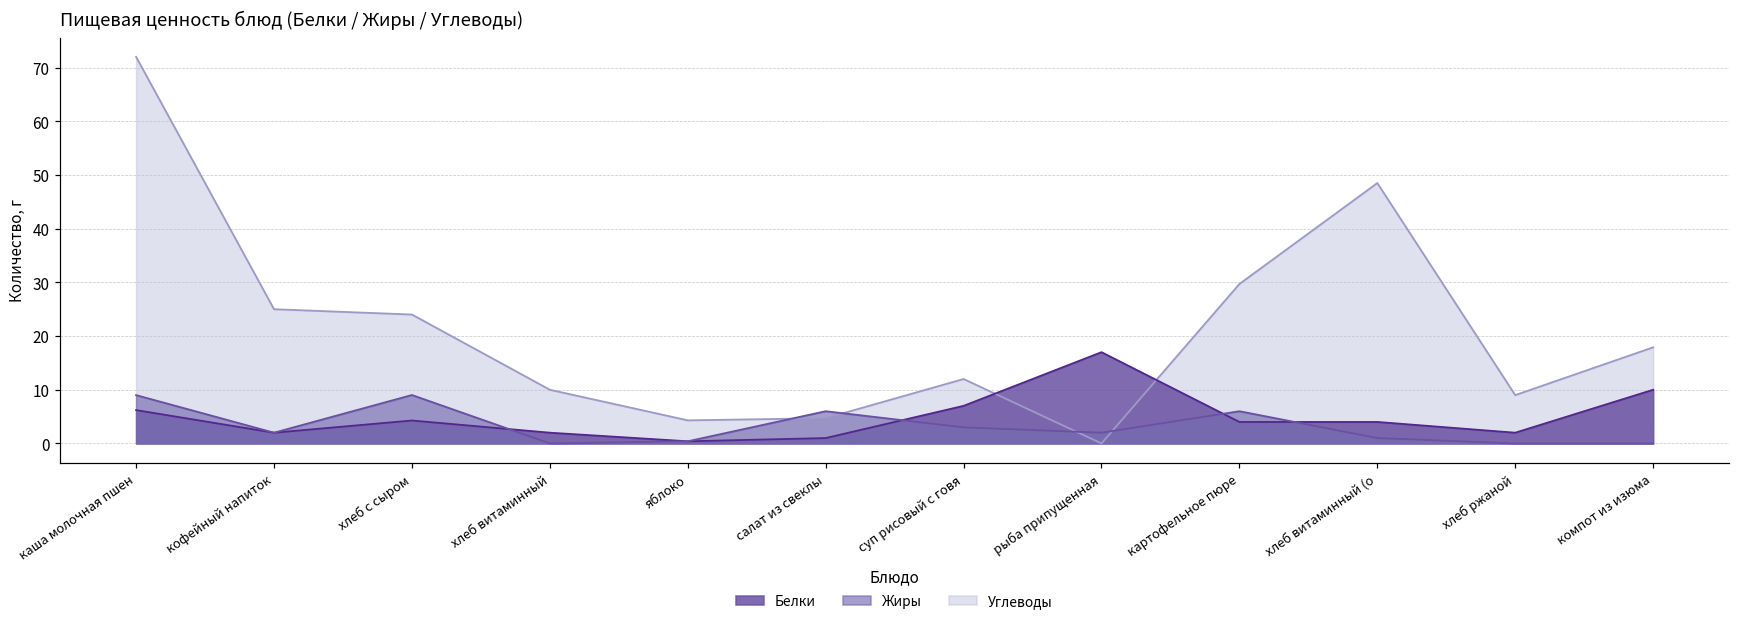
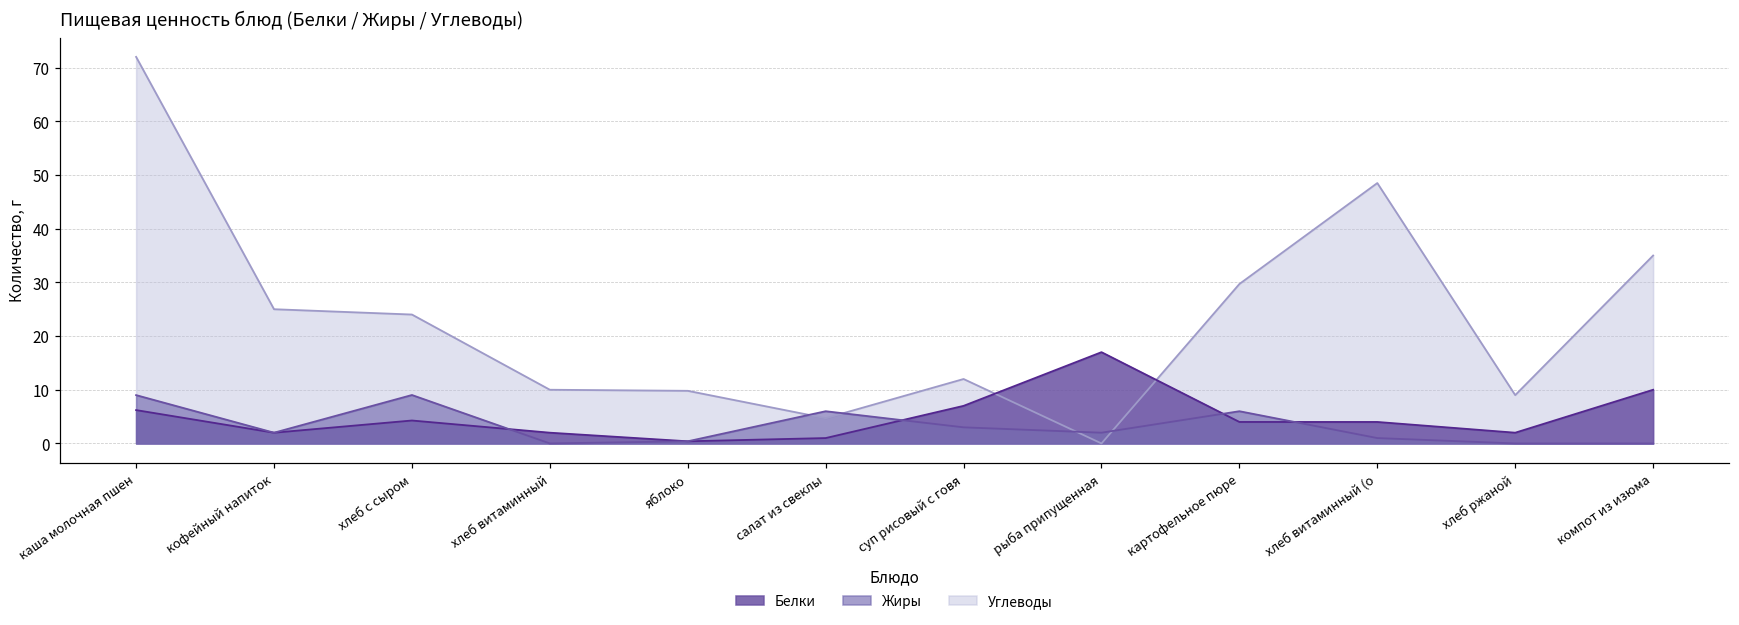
  {
    "Углеводы": {
      "каша молочная пшен": 72,
      "кофейный напиток": 25,
      "хлеб с сыром": 24,
      "хлеб витаминный": 10,
-     "яблоко": 4,
+     "яблоко": 10,
      "салат из свеклы": 5,
      "суп рисовый с говя": 12,
      "рыба припущенная": 0,
      "картофельное пюре": 30,
      "хлеб витаминный (о": 49,
      "хлеб ржаной": 9,
-     "компот из изюма": 18
+     "компот из изюма": 35
    }
  }
